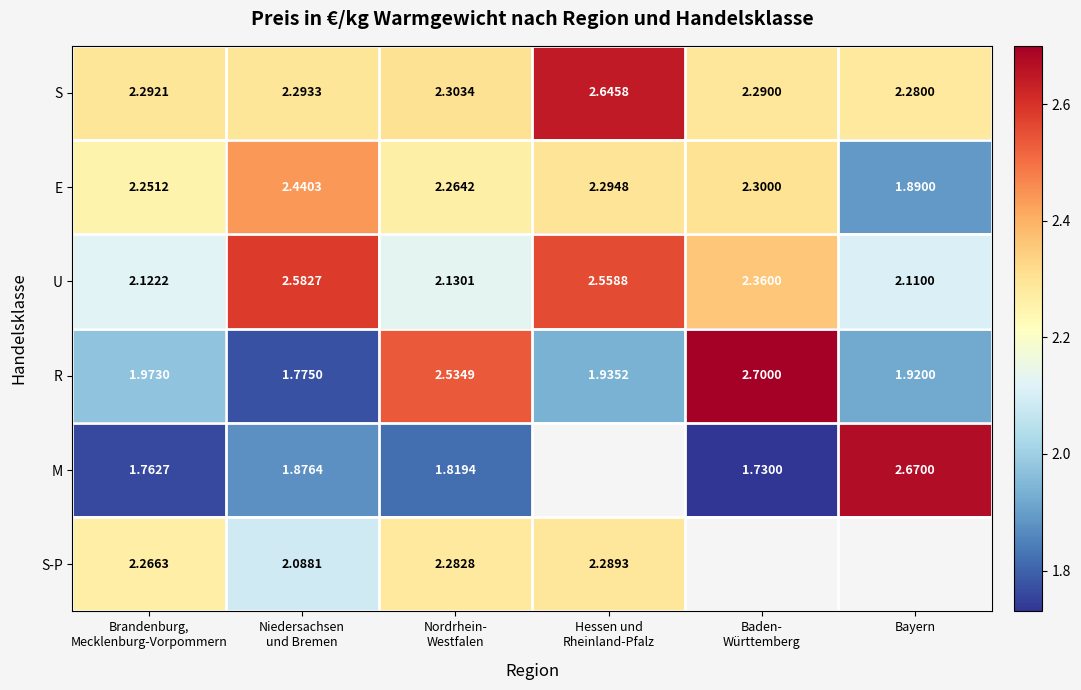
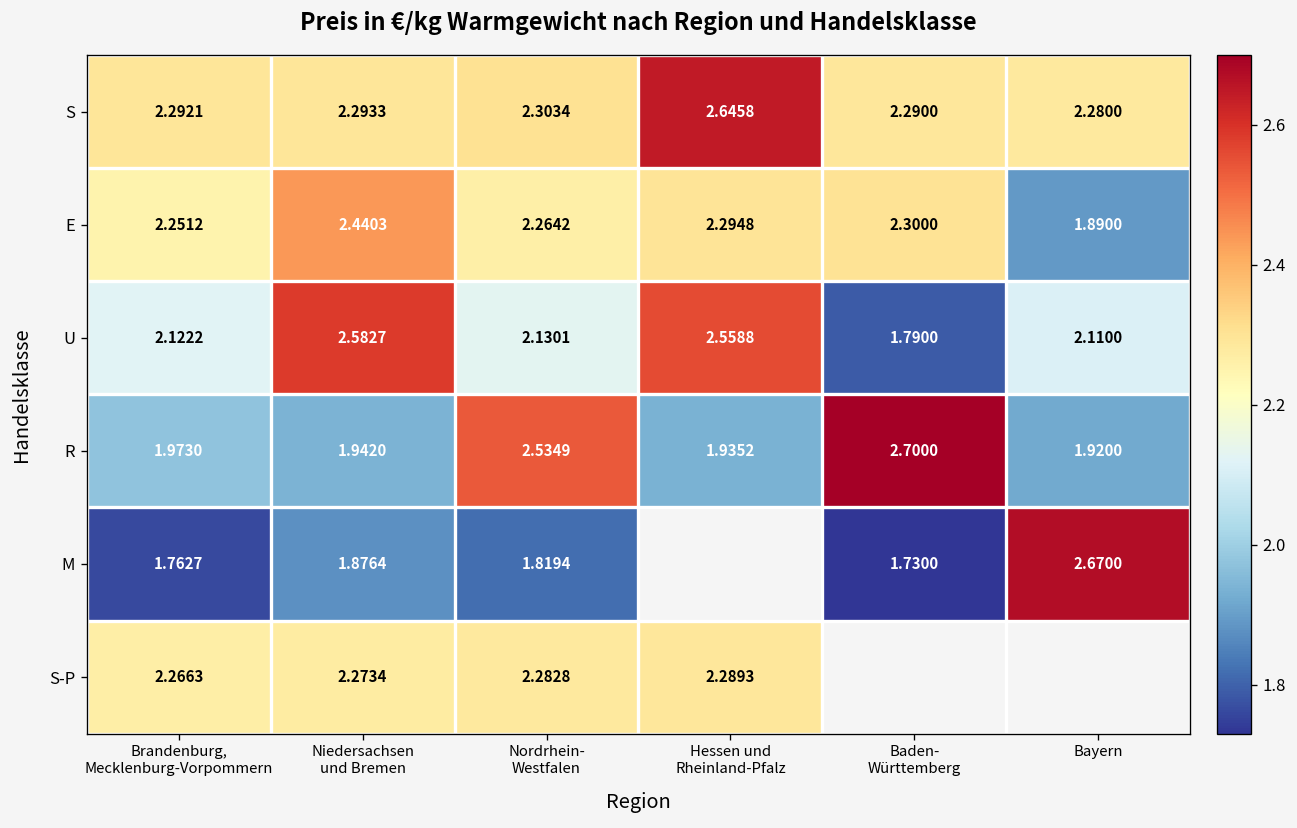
  {
    "S": {
      "Brandenburg, Mecklenburg-Vorpommern": 2.2921,
      "Niedersachsen und Bremen": 2.2933,
      "Nordrhein- Westfalen": 2.3034,
      "Hessen und Rheinland-Pfalz": 2.6458,
      "Baden- Württemberg": 2.2900,
      "Bayern": 2.2800
    },
    "E": {
      "Brandenburg, Mecklenburg-Vorpommern": 2.2512,
      "Niedersachsen und Bremen": 2.4403,
      "Nordrhein- Westfalen": 2.2642,
      "Hessen und Rheinland-Pfalz": 2.2948,
      "Baden- Württemberg": 2.3000,
      "Bayern": 1.8900
    },
    "U": {
      "Brandenburg, Mecklenburg-Vorpommern": 2.1222,
      "Niedersachsen und Bremen": 2.5827,
      "Nordrhein- Westfalen": 2.1301,
      "Hessen und Rheinland-Pfalz": 2.5588,
-     "Baden- Württemberg": 2.3600,
+     "Baden- Württemberg": 1.7900,
      "Bayern": 2.1100
    },
    "R": {
      "Brandenburg, Mecklenburg-Vorpommern": 1.9730,
-     "Niedersachsen und Bremen": 1.7750,
+     "Niedersachsen und Bremen": 1.9420,
      "Nordrhein- Westfalen": 2.5349,
      "Hessen und Rheinland-Pfalz": 1.9352,
      "Baden- Württemberg": 2.7000,
      "Bayern": 1.9200
    },
    "M": {
      "Brandenburg, Mecklenburg-Vorpommern": 1.7627,
      "Niedersachsen und Bremen": 1.8764,
      "Nordrhein- Westfalen": 1.8194,
      "Baden- Württemberg": 1.7300,
      "Bayern": 2.6700
    },
    "S-P": {
      "Brandenburg, Mecklenburg-Vorpommern": 2.2663,
-     "Niedersachsen und Bremen": 2.0881,
+     "Niedersachsen und Bremen": 2.2734,
      "Nordrhein- Westfalen": 2.2828,
      "Hessen und Rheinland-Pfalz": 2.2893
    }
  }
